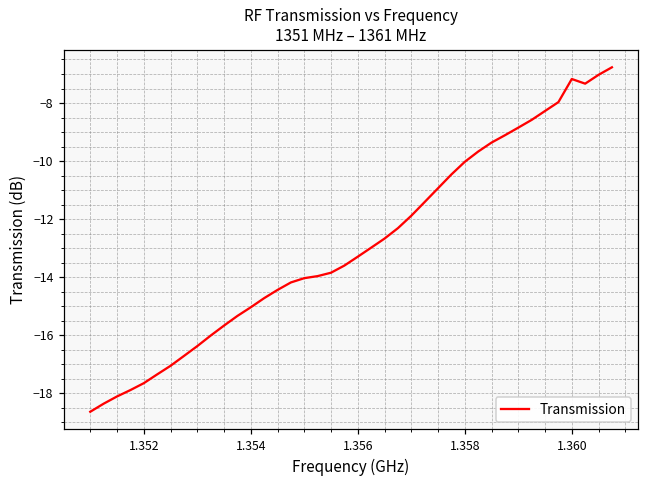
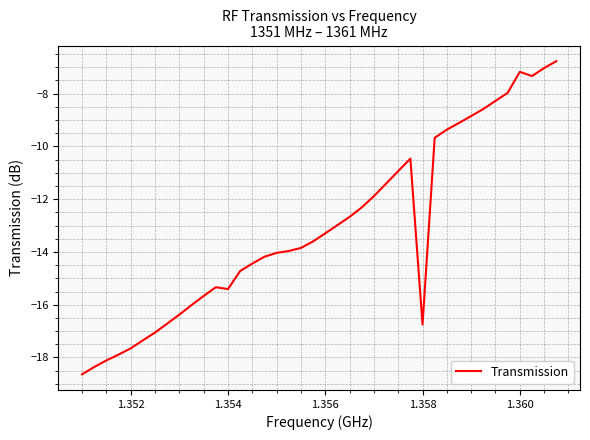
  {
    "1.352": -17.7,
-   "1.354": -15.0,
+   "1.354": -15.4,
    "1.356": -13.3,
-   "1.358": -10.0,
+   "1.358": -16.8,
    "1.360": -7.2
  }
